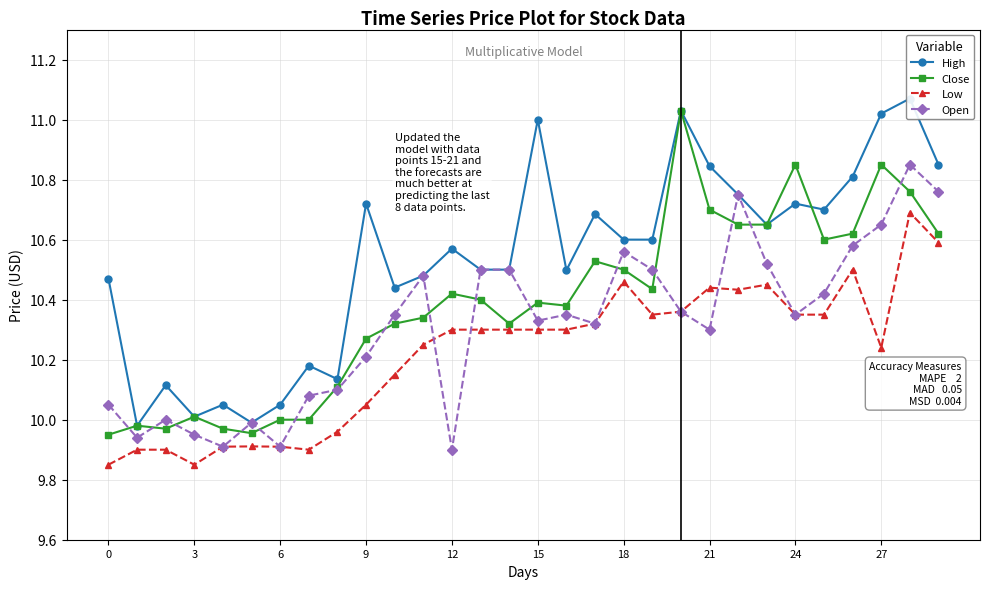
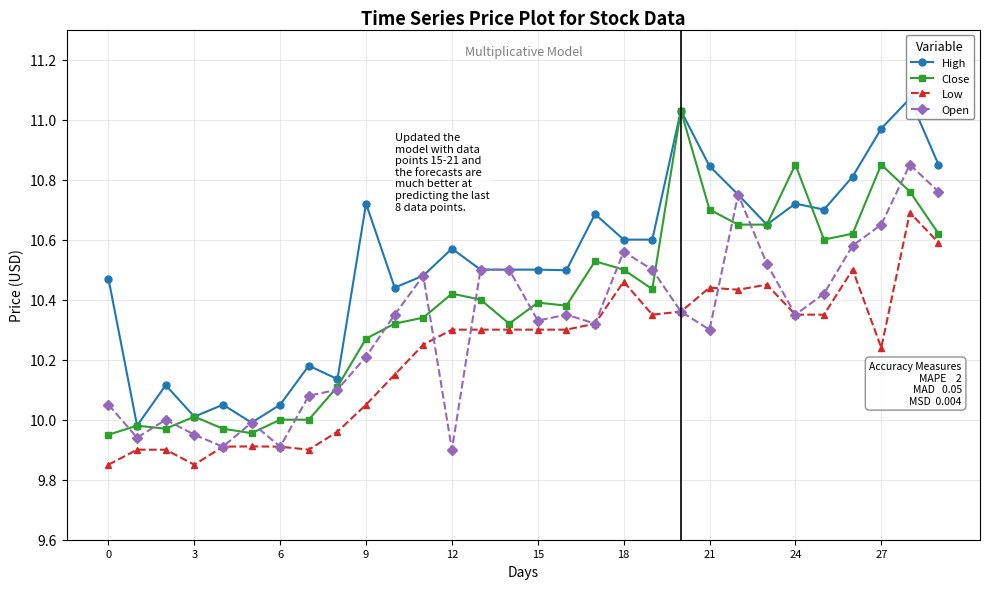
  {
    "High": {
      "0": 10.47,
      "6": 10.05,
      "9": 10.72,
      "12": 10.57,
-     "15": 11.0,
+     "15": 10.5,
      "18": 10.60,
      "21": 10.85,
      "24": 10.72,
-     "27": 11.02
+     "27": 10.97
    },
    "Close": {
      "0": 9.95,
      "6": 10.00,
      "9": 10.27,
      "12": 10.42,
      "15": 10.39,
      "18": 10.50,
      "21": 10.70,
      "24": 10.85,
      "27": 10.85
    },
    "Low": {
      "0": 9.85,
      "3": 9.85,
      "9": 10.05,
      "12": 10.30,
      "15": 10.30,
      "18": 10.46,
      "21": 10.44
    },
    "Open": {
      "0": 10.05,
      "3": 9.95,
      "9": 10.21,
      "12": 9.90,
      "15": 10.33,
      "18": 10.56,
      "21": 10.30,
      "27": 10.65
    }
  }
